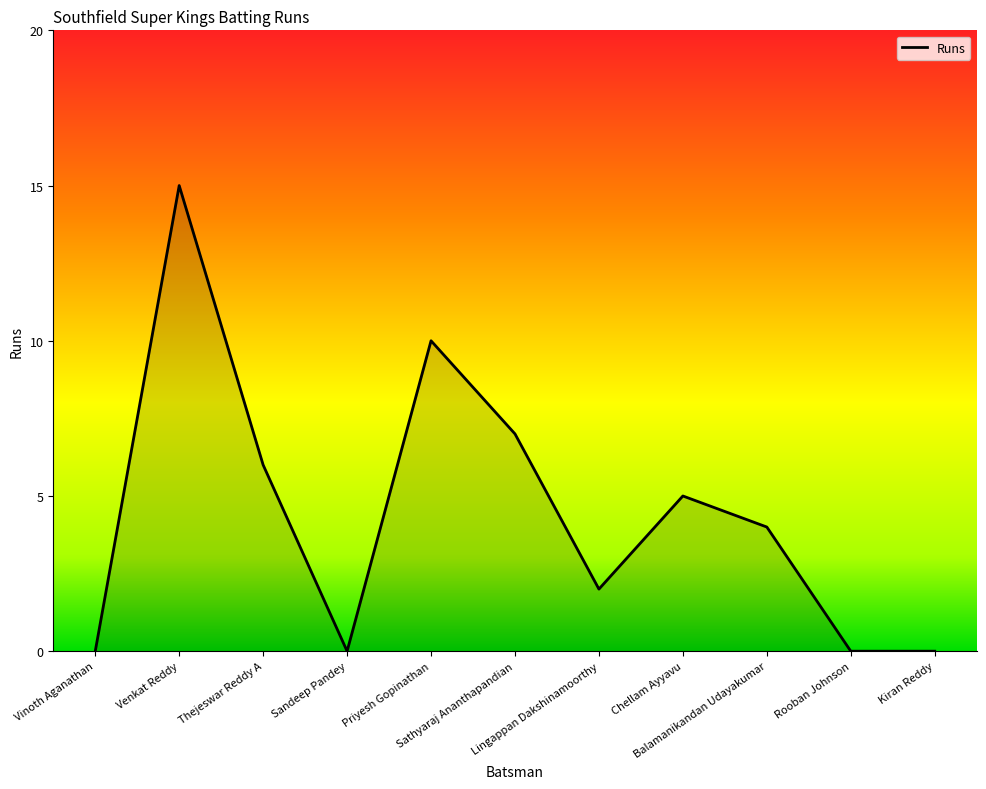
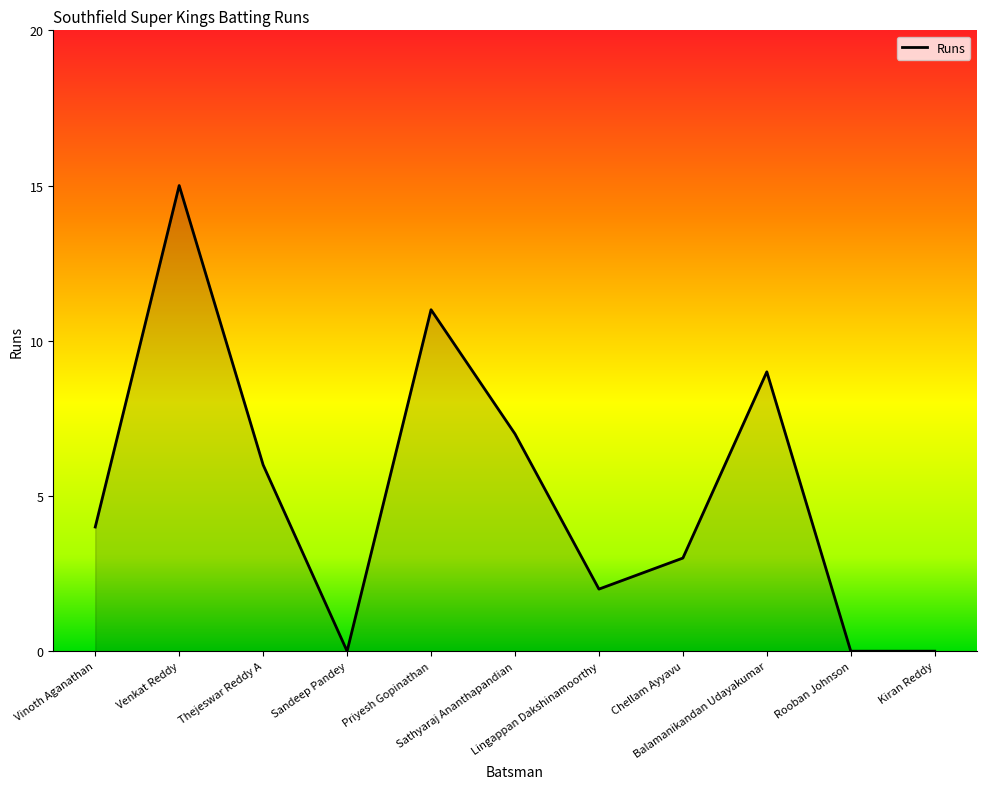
  {
-   "Vinoth Aganathan": 0,
+   "Vinoth Aganathan": 4,
    "Venkat Reddy": 15,
    "Thejeswar Reddy A": 6,
    "Sandeep Pandey": 0,
-   "Priyesh Gopinathan": 10,
+   "Priyesh Gopinathan": 11,
    "Sathyaraj Ananthapandian": 7,
    "Lingappan Dakshinamoorthy": 2,
-   "Chellam Ayyavu": 5,
-   "Balamanikandan Udayakumar": 4,
+   "Chellam Ayyavu": 3,
+   "Balamanikandan Udayakumar": 9,
    "Rooban Johnson": 0,
    "Kiran Reddy": 0
  }
